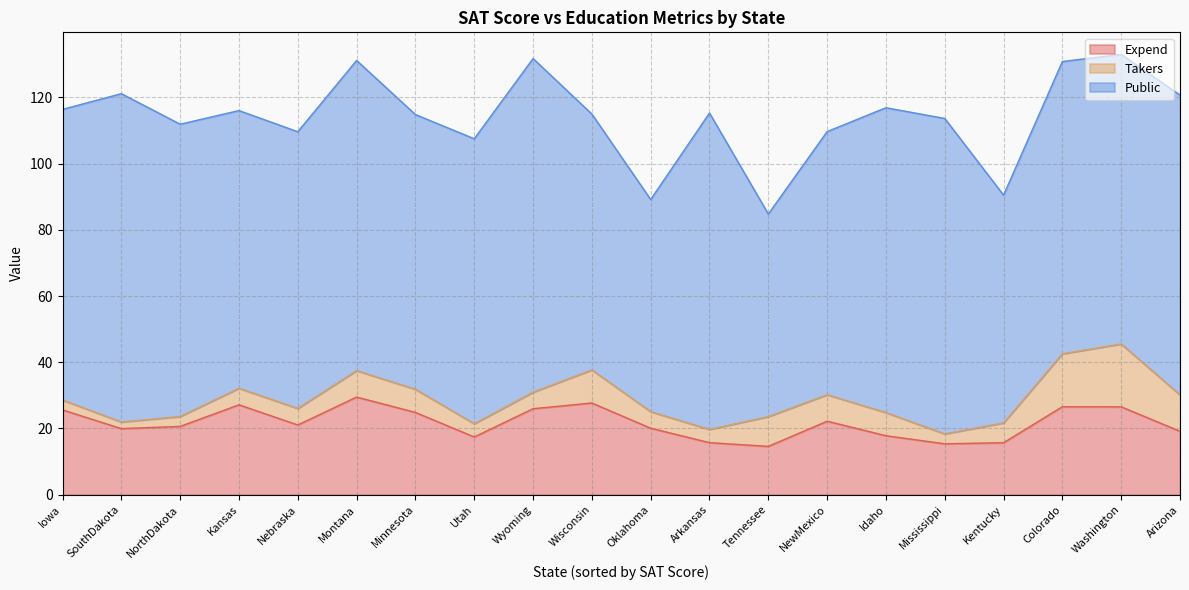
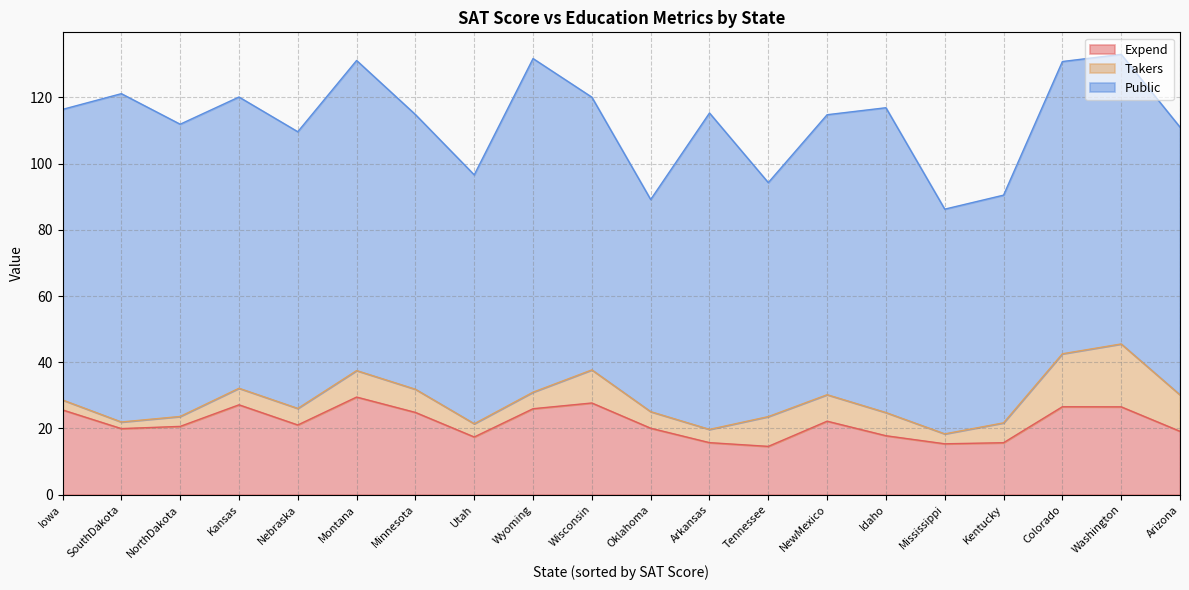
  {
    "Public": {
      "Iowa": 88,
      "SouthDakota": 99,
      "NorthDakota": 88,
-     "Kansas": 84,
+     "Kansas": 88,
      "Nebraska": 84,
      "Montana": 94,
      "Minnesota": 83,
-     "Utah": 86,
+     "Utah": 75,
      "Wyoming": 101,
-     "Wisconsin": 77,
+     "Wisconsin": 82,
      "Oklahoma": 64,
      "Arkansas": 96,
-     "Tennessee": 61,
-     "NewMexico": 80,
+     "Tennessee": 71,
+     "NewMexico": 85,
      "Idaho": 92,
-     "Mississippi": 95,
+     "Mississippi": 68,
      "Kentucky": 69,
      "Colorado": 88,
-     "Arizona": 91
+     "Arizona": 81
    }
  }
